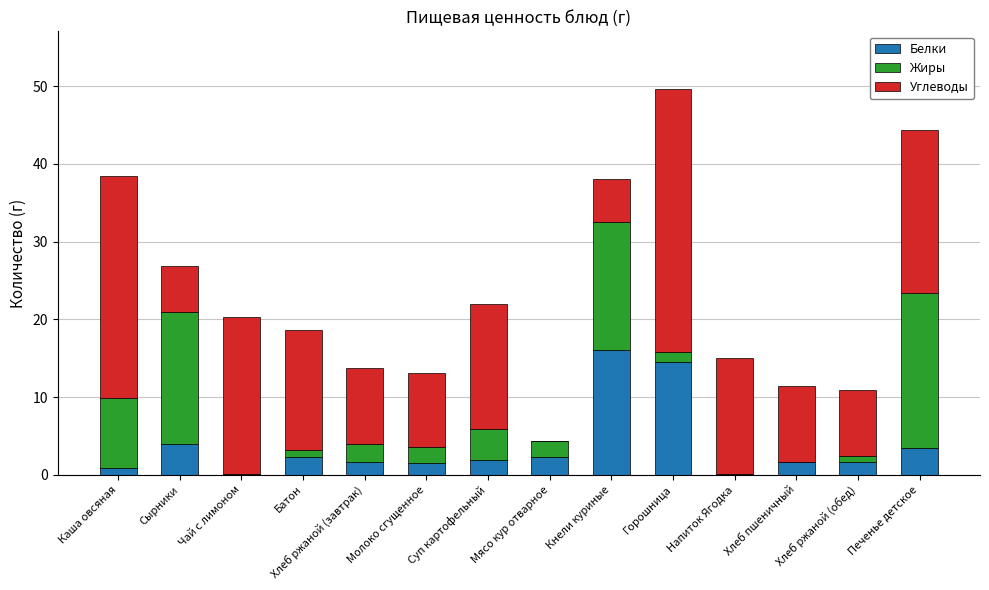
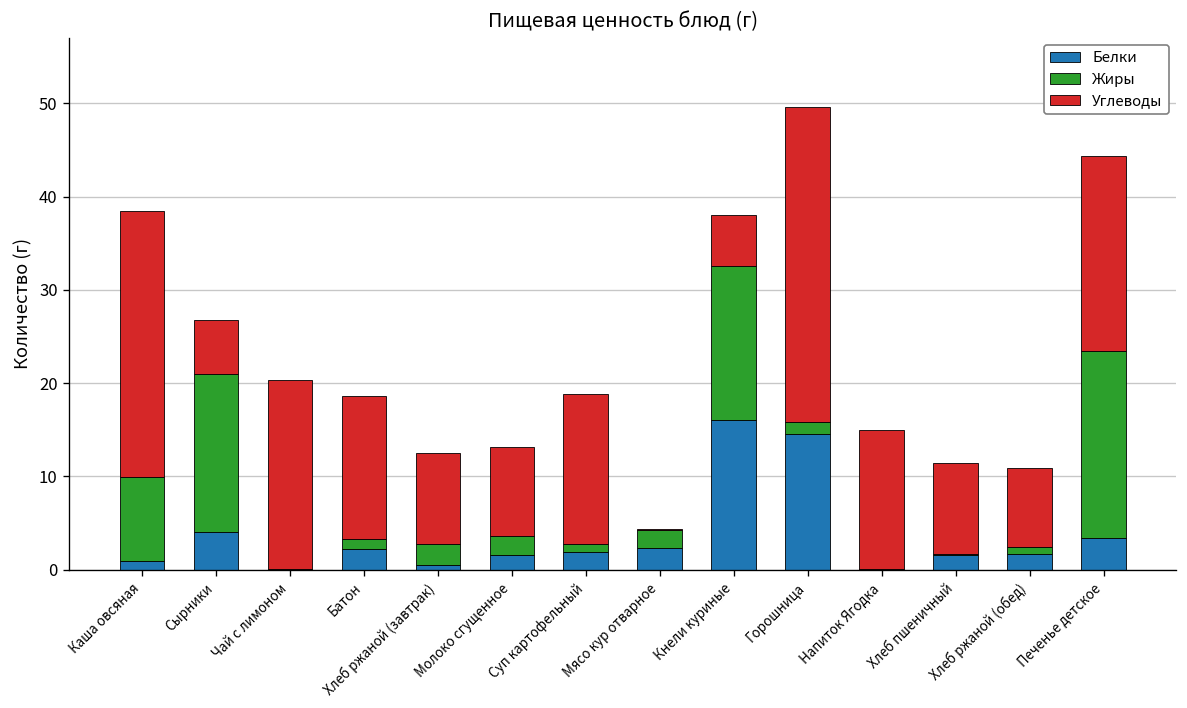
  {
    "Белки": {
      "Каша овсяная": 1,
      "Сырники": 4,
      "Батон": 2,
-     "Хлеб ржаной (завтрак)": 2,
+     "Хлеб ржаной (завтрак)": 1,
      "Молоко сгущенное": 2,
      "Суп картофельный": 2,
      "Мясо кур отварное": 2,
      "Кнели куриные": 16,
      "Горошница": 15,
      "Хлеб пшеничный": 2,
      "Хлеб ржаной (обед)": 2,
      "Печенье детское": 3
    },
    "Жиры": {
      "Каша овсяная": 9,
      "Сырники": 17,
      "Чай с лимоном": 0,
      "Батон": 1,
      "Хлеб ржаной (завтрак)": 2,
      "Молоко сгущенное": 2,
-     "Суп картофельный": 4,
+     "Суп картофельный": 1,
      "Мясо кур отварное": 2,
      "Кнели куриные": 17,
      "Горошница": 1,
      "Напиток Ягодка": 0,
      "Хлеб ржаной (обед)": 1,
      "Печенье детское": 20
    },
    "Углеводы": {
      "Каша овсяная": 29,
      "Сырники": 6,
      "Чай с лимоном": 20,
      "Батон": 15,
      "Хлеб ржаной (завтрак)": 10,
      "Молоко сгущенное": 10,
      "Суп картофельный": 16,
      "Кнели куриные": 6,
      "Горошница": 34,
      "Напиток Ягодка": 15,
      "Хлеб пшеничный": 10,
      "Хлеб ржаной (обед)": 9,
      "Печенье детское": 21
    }
  }
